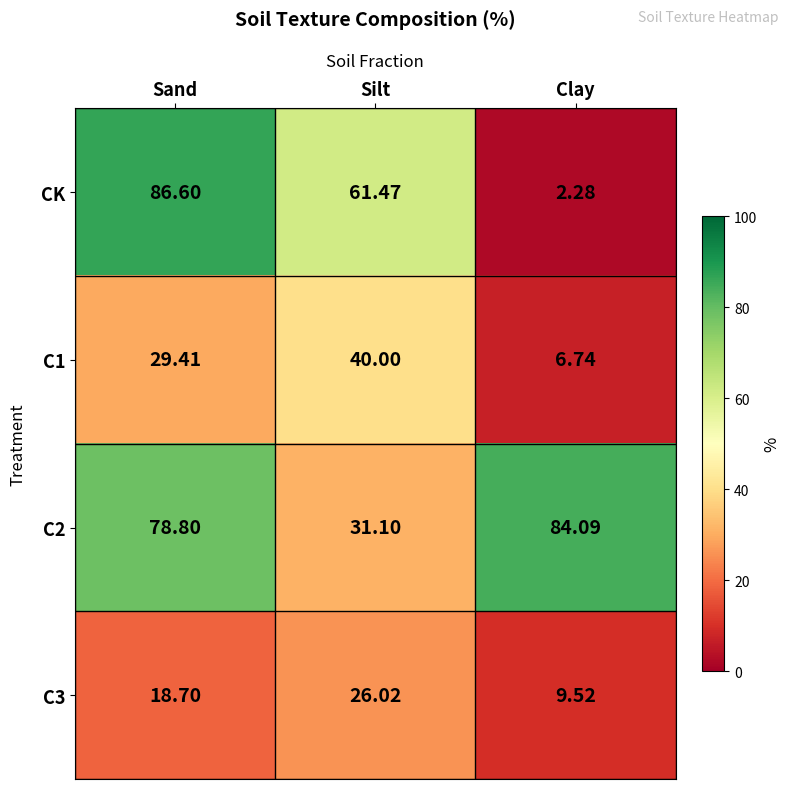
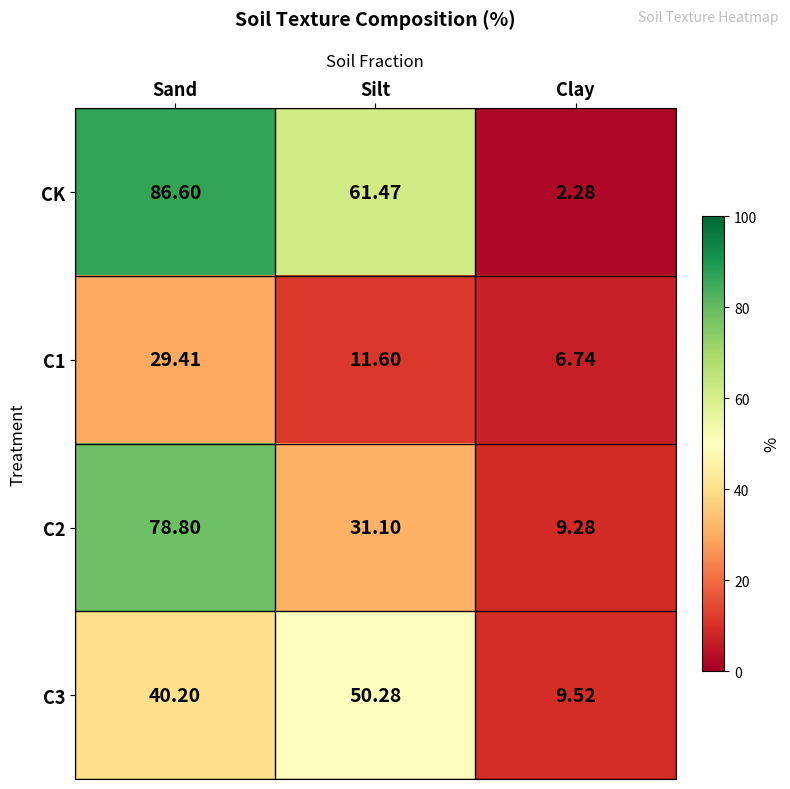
  {
    "CK": {
      "Sand": 86.60,
      "Silt": 61.47,
      "Clay": 2.28
    },
    "C1": {
      "Sand": 29.41,
-     "Silt": 40.00,
+     "Silt": 11.60,
      "Clay": 6.74
    },
    "C2": {
      "Sand": 78.80,
      "Silt": 31.10,
-     "Clay": 84.09
+     "Clay": 9.28
    },
    "C3": {
-     "Sand": 18.70,
-     "Silt": 26.02,
+     "Sand": 40.20,
+     "Silt": 50.28,
      "Clay": 9.52
    }
  }
